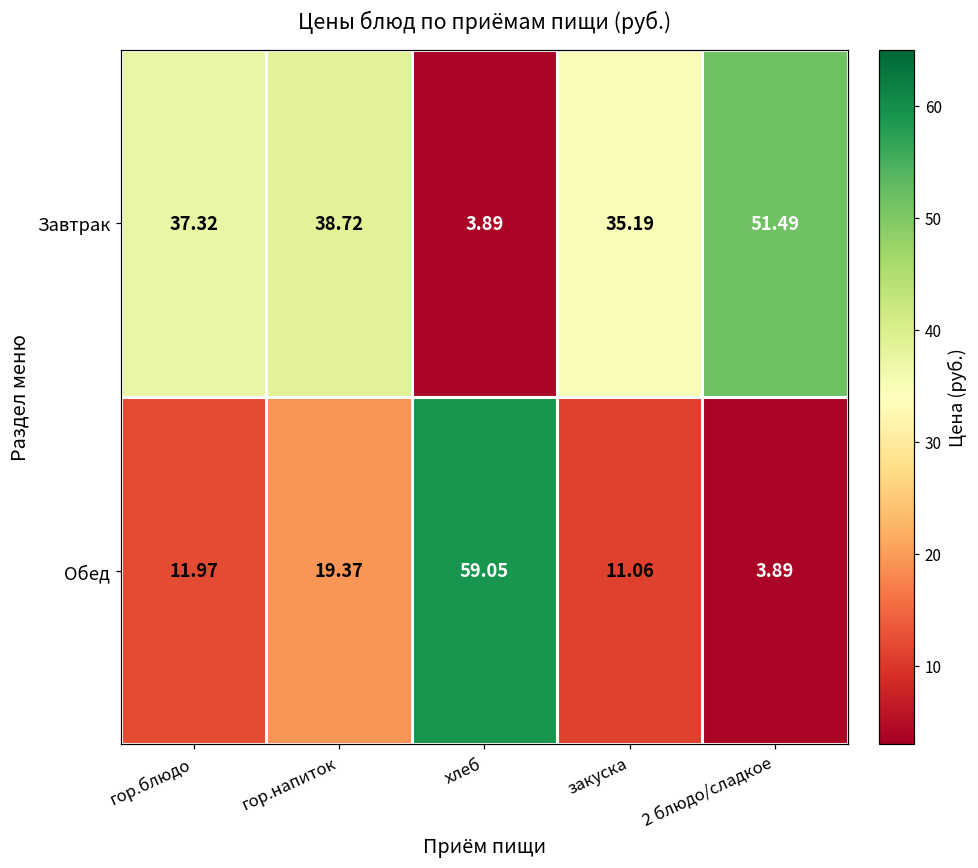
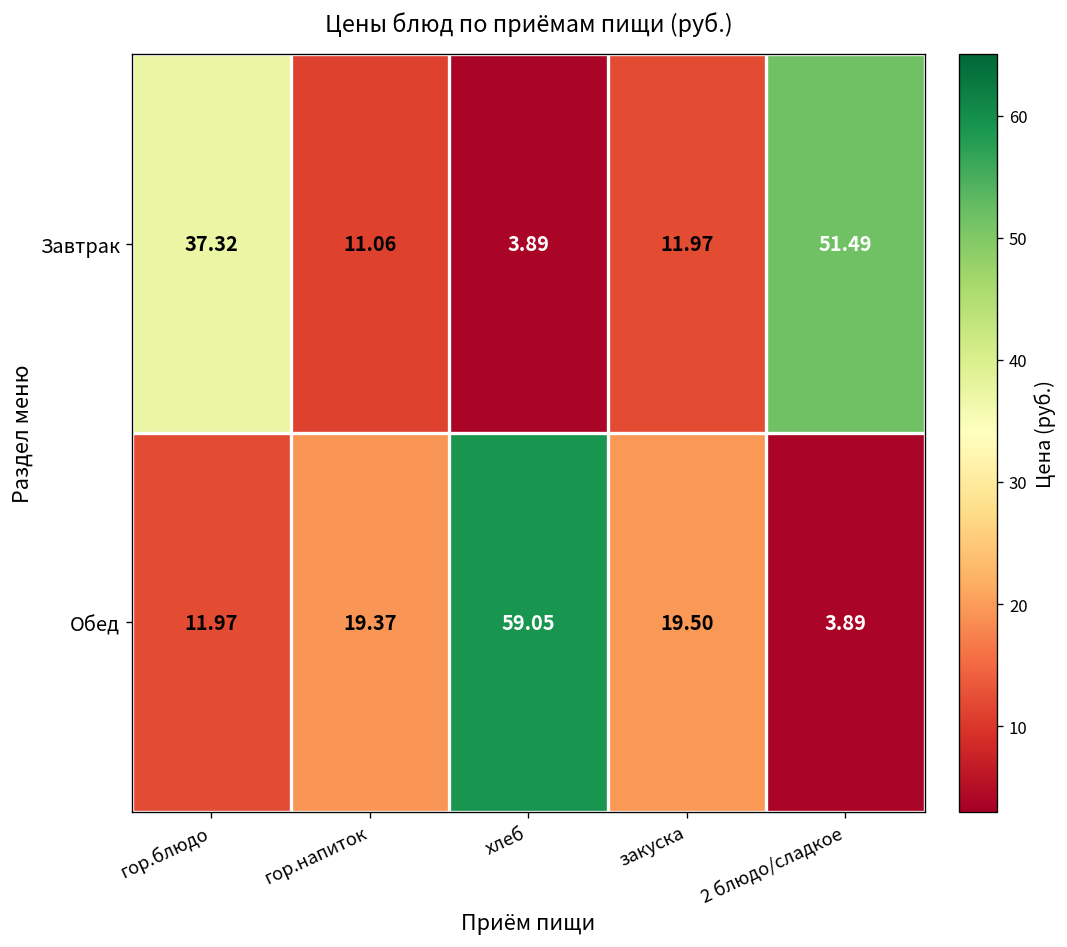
  {
    "Завтрак": {
      "гор.блюдо": 37.32,
-     "гор.напиток": 38.72,
+     "гор.напиток": 11.06,
      "хлеб": 3.89,
-     "закуска": 35.19,
+     "закуска": 11.97,
      "2 блюдо/сладкое": 51.49
    },
    "Обед": {
      "гор.блюдо": 11.97,
      "гор.напиток": 19.37,
      "хлеб": 59.05,
-     "закуска": 11.06,
+     "закуска": 19.50,
      "2 блюдо/сладкое": 3.89
    }
  }
